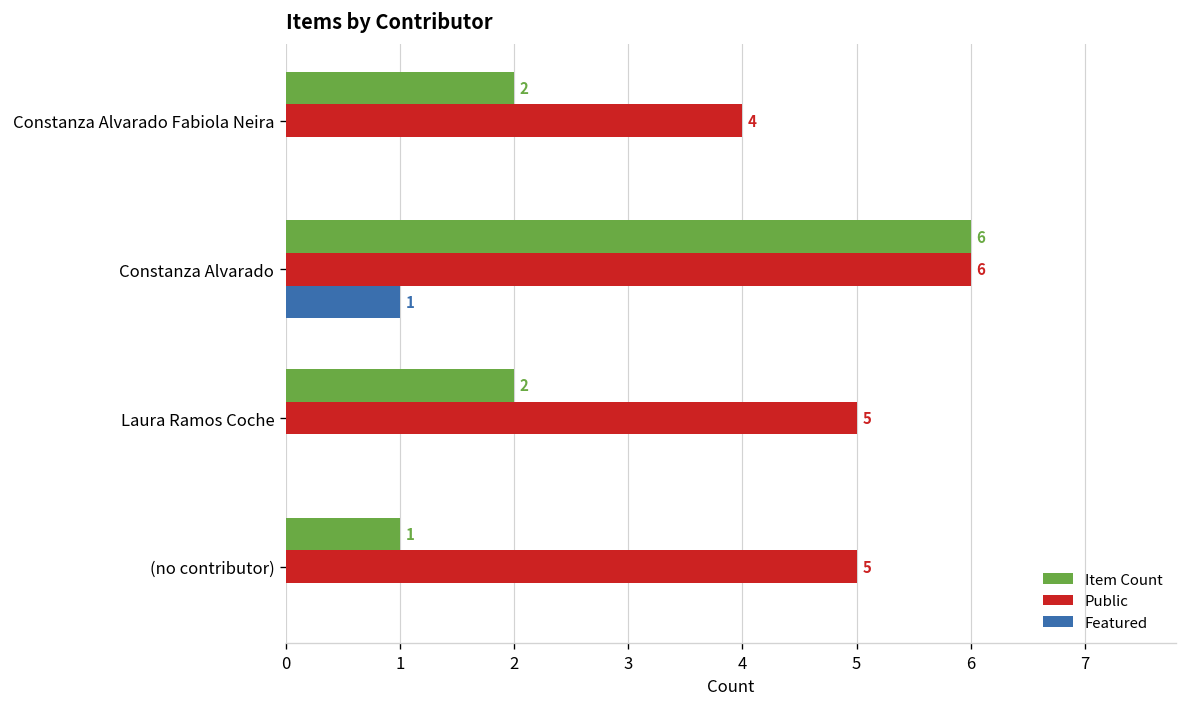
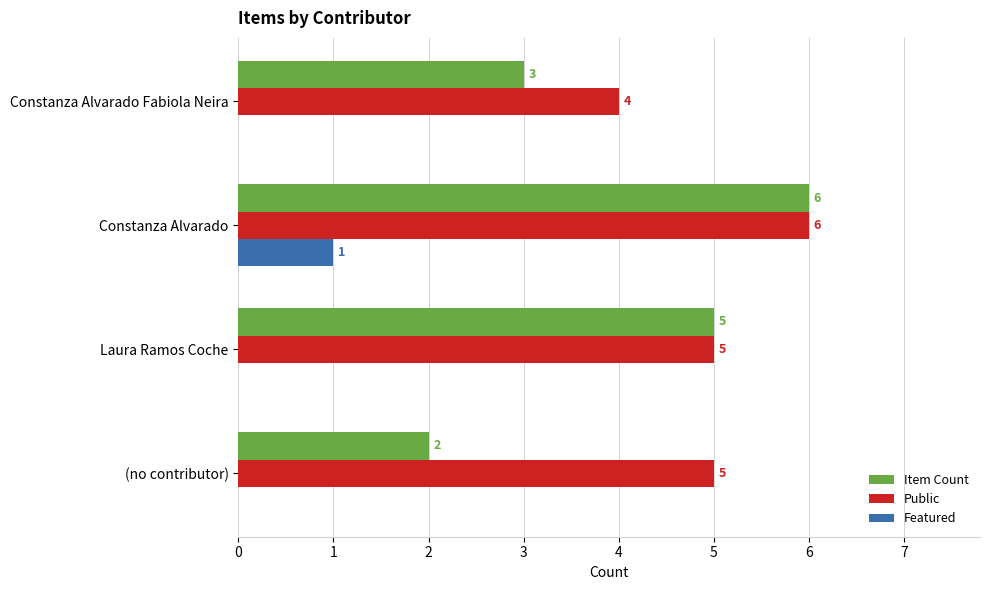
  {
    "Item Count": {
-     "Constanza Alvarado Fabiola Neira": 2,
+     "Constanza Alvarado Fabiola Neira": 3,
      "Constanza Alvarado": 6,
-     "Laura Ramos Coche": 2,
-     "(no contributor)": 1
+     "Laura Ramos Coche": 5,
+     "(no contributor)": 2
    },
    "Public": {
      "Constanza Alvarado Fabiola Neira": 4,
      "Constanza Alvarado": 6,
      "Laura Ramos Coche": 5,
      "(no contributor)": 5
    },
    "Featured": {
      "Constanza Alvarado": 1
    }
  }
